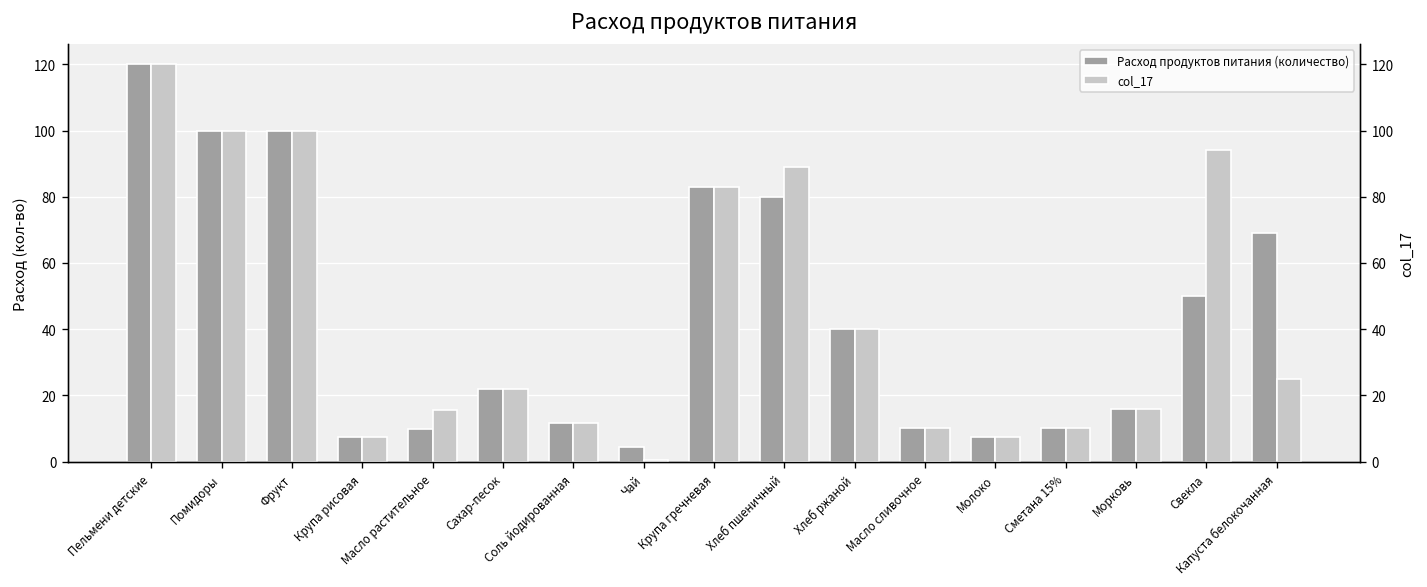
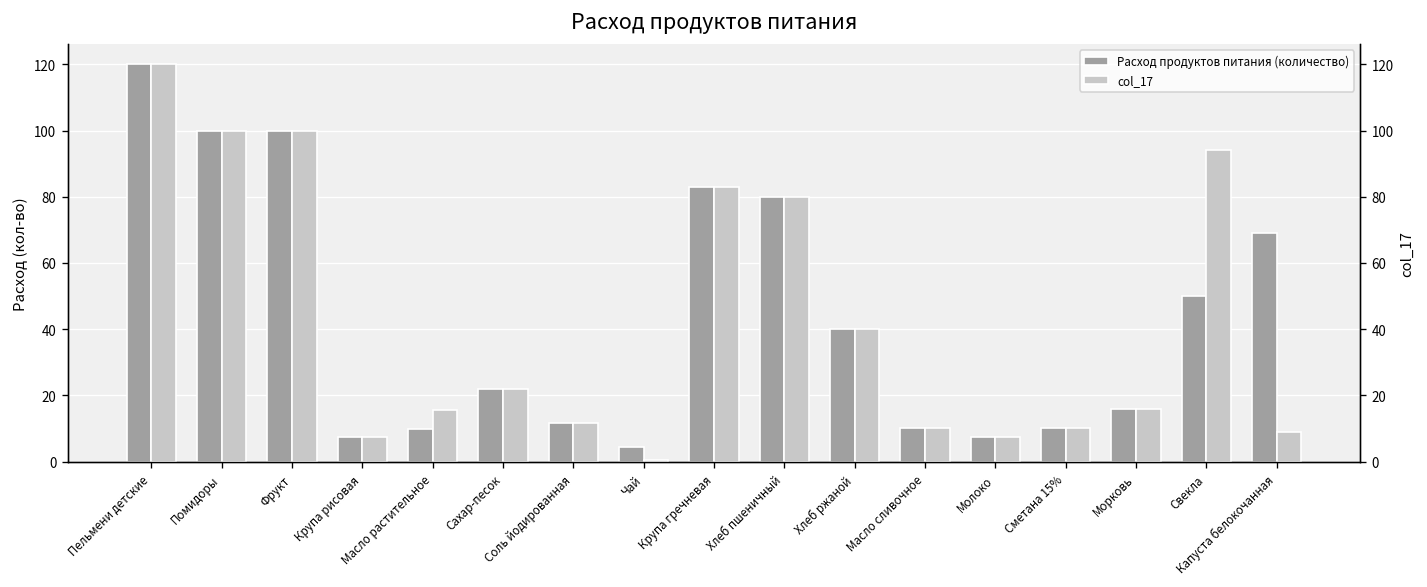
  {
    "Расход продуктов питания (количество)": {
      "Пельмени детские": 120,
      "Помидоры": 100,
      "Фрукт": 100,
      "Крупа рисовая": 8,
      "Масло растительное": 10,
      "Сахар-песок": 22,
      "Соль йодированная": 12,
      "Чай": 4,
      "Крупа гречневая": 83,
      "Хлеб пшеничный": 80,
      "Хлеб ржаной": 40,
      "Масло сливочное": 10,
      "Молоко": 8,
      "Сметана 15%": 10,
      "Морковь": 16,
      "Свекла": 50,
      "Капуста белокочанная": 69
    },
    "col_17": {
      "Пельмени детские": 120,
      "Помидоры": 100,
      "Фрукт": 100,
      "Крупа рисовая": 8,
      "Масло растительное": 16,
      "Сахар-песок": 22,
      "Соль йодированная": 12,
      "Крупа гречневая": 83,
-     "Хлеб пшеничный": 89,
+     "Хлеб пшеничный": 80,
      "Хлеб ржаной": 40,
      "Масло сливочное": 10,
      "Молоко": 8,
      "Сметана 15%": 10,
      "Морковь": 16,
      "Свекла": 94,
-     "Капуста белокочанная": 25
+     "Капуста белокочанная": 9
    }
  }
